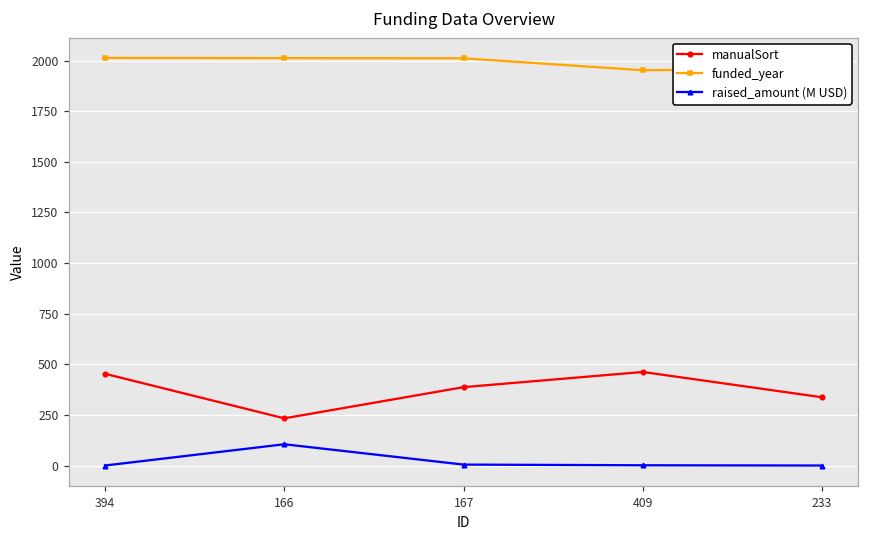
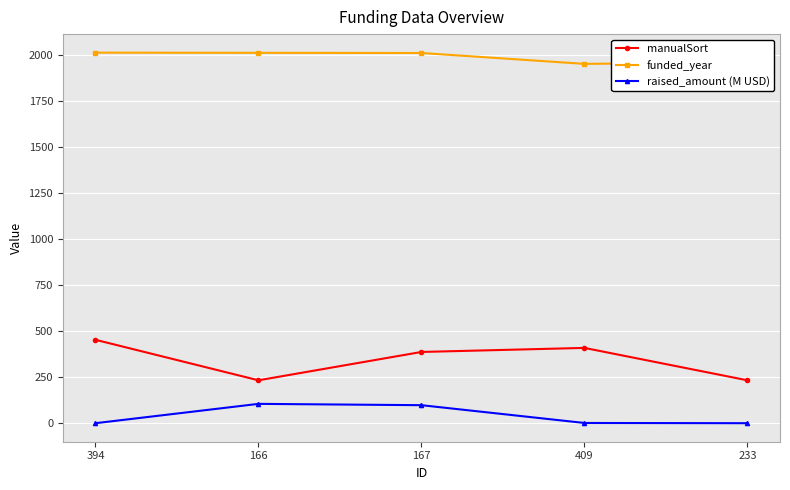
  {
    "manualSort": {
      "394": 450,
      "166": 230,
      "167": 390,
-     "409": 460,
-     "233": 340
+     "409": 410,
+     "233": 230
    },
    "funded_year": {
      "394": 2010,
      "166": 2010,
      "167": 2010,
      "409": 1950
    },
    "raised_amount (M USD)": {
      "394": 0,
      "166": 110,
-     "167": 0,
+     "167": 100,
      "409": 0,
      "233": 0
    }
  }
